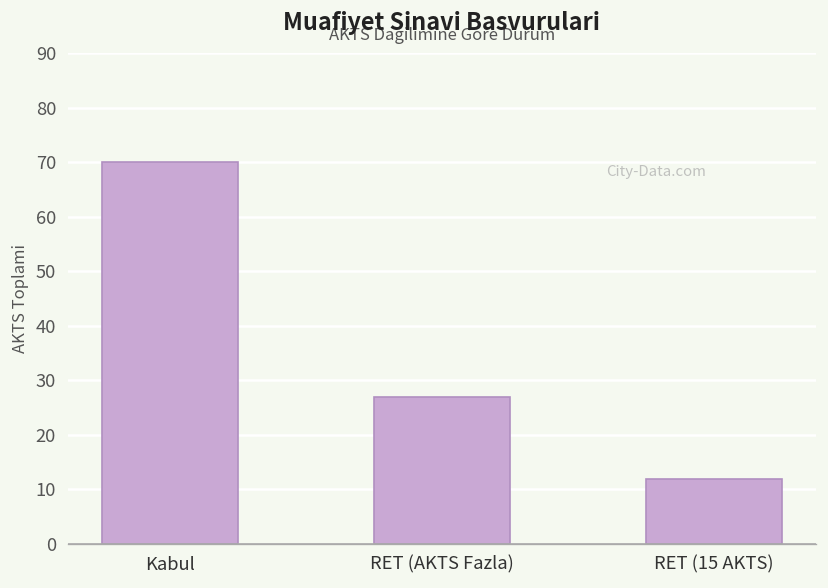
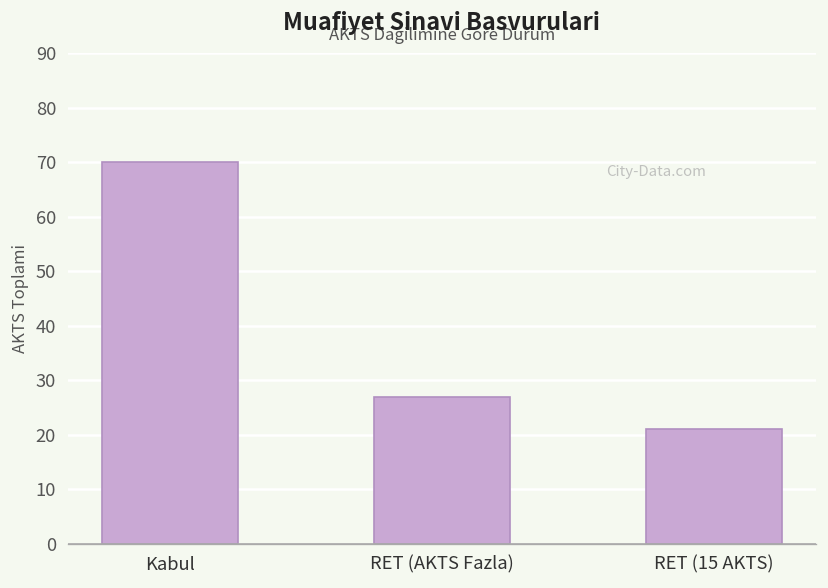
  {
    "Kabul": 70,
    "RET (AKTS Fazla)": 27,
-   "RET (15 AKTS)": 12
+   "RET (15 AKTS)": 21
  }
